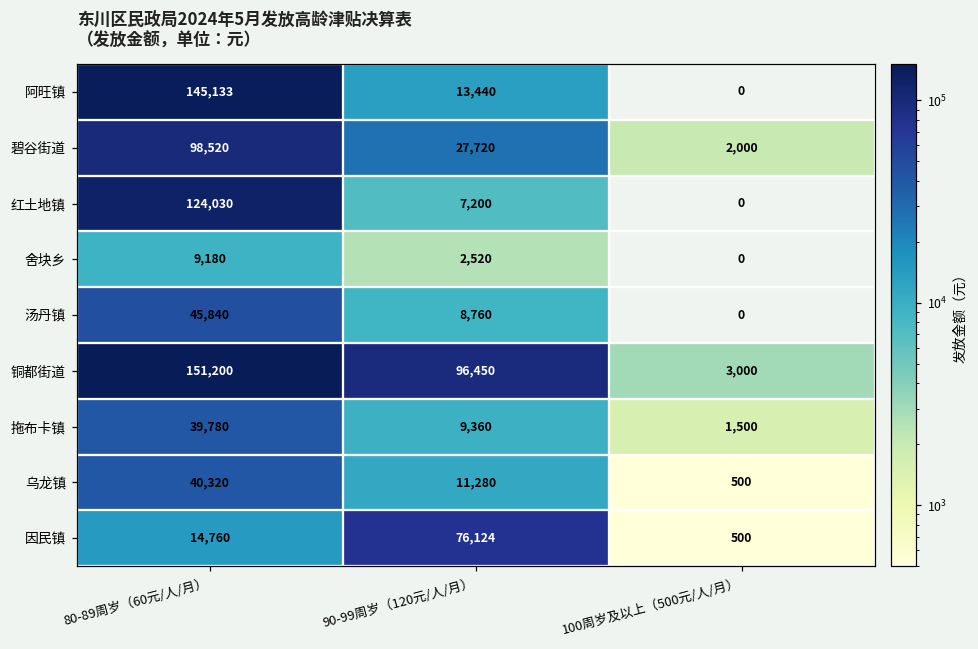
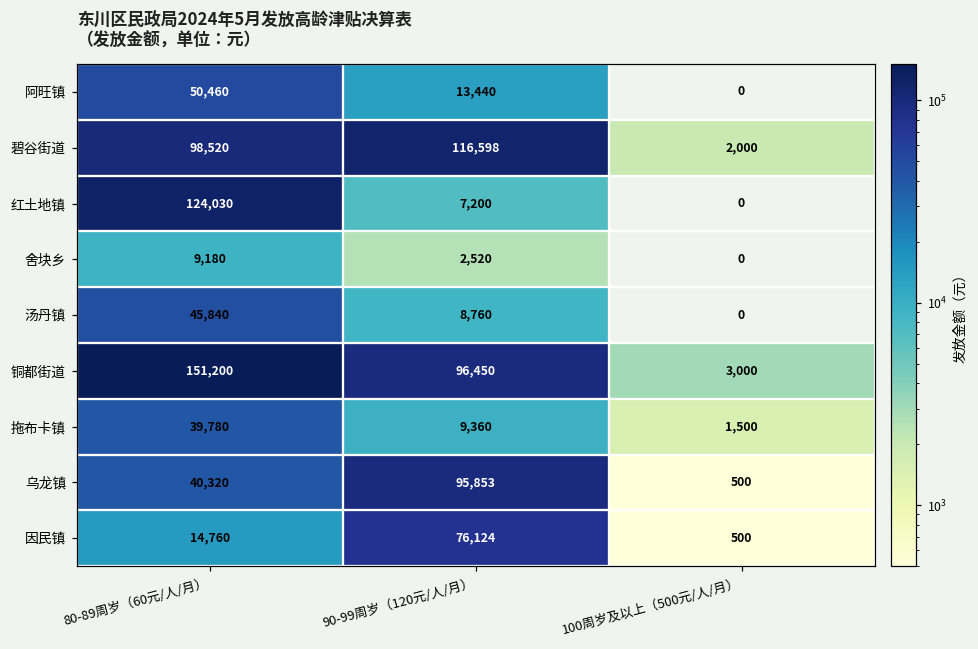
  {
    "阿旺镇": {
-     "80-89周岁（60元/人/月）": "145,133",
+     "80-89周岁（60元/人/月）": "50,460",
      "90-99周岁（120元/人/月）": "13,440",
      "100周岁及以上（500元/人/月）": "0"
    },
    "碧谷街道": {
      "80-89周岁（60元/人/月）": "98,520",
-     "90-99周岁（120元/人/月）": "27,720",
+     "90-99周岁（120元/人/月）": "116,598",
      "100周岁及以上（500元/人/月）": "2,000"
    },
    "红土地镇": {
      "80-89周岁（60元/人/月）": "124,030",
      "90-99周岁（120元/人/月）": "7,200",
      "100周岁及以上（500元/人/月）": "0"
    },
    "舍块乡": {
      "80-89周岁（60元/人/月）": "9,180",
      "90-99周岁（120元/人/月）": "2,520",
      "100周岁及以上（500元/人/月）": "0"
    },
    "汤丹镇": {
      "80-89周岁（60元/人/月）": "45,840",
      "90-99周岁（120元/人/月）": "8,760",
      "100周岁及以上（500元/人/月）": "0"
    },
    "铜都街道": {
      "80-89周岁（60元/人/月）": "151,200",
      "90-99周岁（120元/人/月）": "96,450",
      "100周岁及以上（500元/人/月）": "3,000"
    },
    "拖布卡镇": {
      "80-89周岁（60元/人/月）": "39,780",
      "90-99周岁（120元/人/月）": "9,360",
      "100周岁及以上（500元/人/月）": "1,500"
    },
    "乌龙镇": {
      "80-89周岁（60元/人/月）": "40,320",
-     "90-99周岁（120元/人/月）": "11,280",
+     "90-99周岁（120元/人/月）": "95,853",
      "100周岁及以上（500元/人/月）": "500"
    },
    "因民镇": {
      "80-89周岁（60元/人/月）": "14,760",
      "90-99周岁（120元/人/月）": "76,124",
      "100周岁及以上（500元/人/月）": "500"
    }
  }
